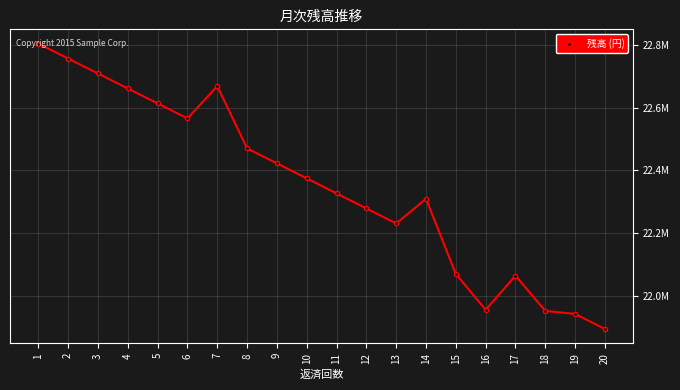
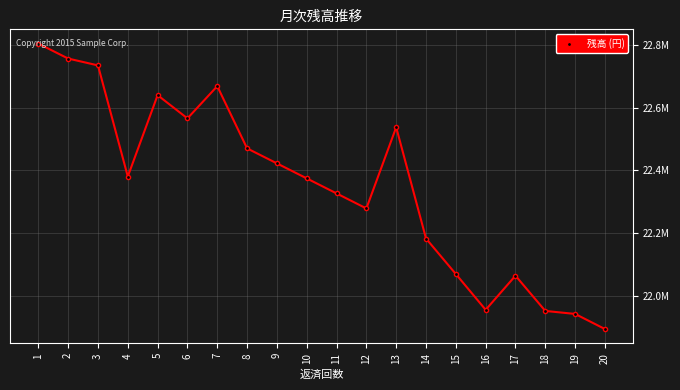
  {
    "2": 22760000,
-   "3": 22710000,
-   "4": 22660000,
-   "5": 22610000,
+   "3": 22730000,
+   "4": 22380000,
+   "5": 22640000,
    "6": 22570000,
    "7": 22670000,
    "8": 22470000,
    "9": 22420000,
    "10": 22370000,
    "11": 22330000,
    "12": 22280000,
-   "13": 22230000,
-   "14": 22310000,
+   "13": 22540000,
+   "14": 22180000,
    "15": 22070000,
    "16": 21960000,
    "17": 22060000,
    "18": 21950000,
    "19": 21940000,
    "20": 21890000
  }
